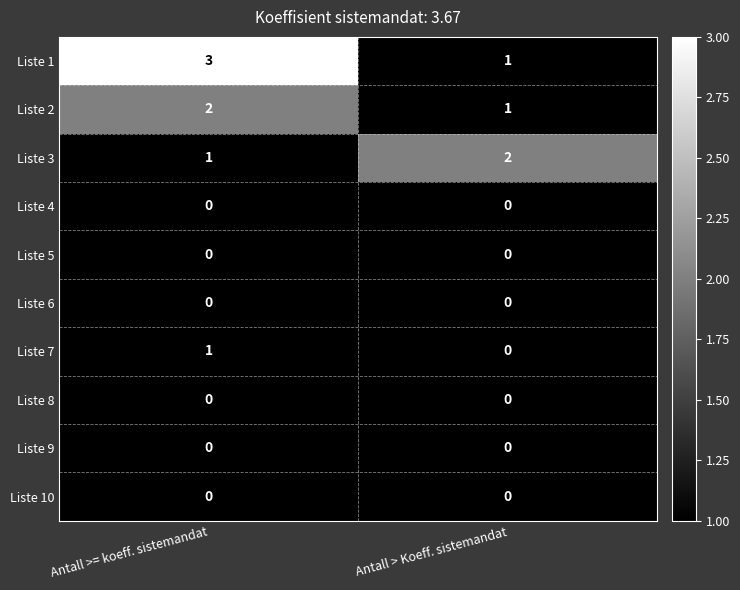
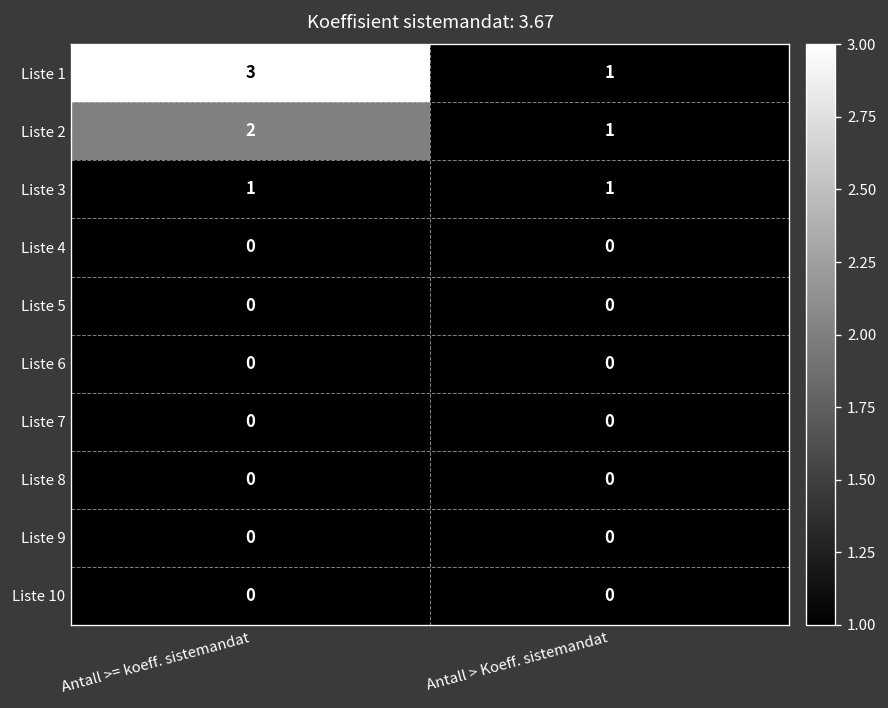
  {
    "Liste 1": {
      "Antall >= koeff. sistemandat": 3,
      "Antall > Koeff. sistemandat": 1
    },
    "Liste 2": {
      "Antall >= koeff. sistemandat": 2,
      "Antall > Koeff. sistemandat": 1
    },
    "Liste 3": {
      "Antall >= koeff. sistemandat": 1,
-     "Antall > Koeff. sistemandat": 2
+     "Antall > Koeff. sistemandat": 1
    },
    "Liste 4": {
      "Antall >= koeff. sistemandat": 0,
      "Antall > Koeff. sistemandat": 0
    },
    "Liste 5": {
      "Antall >= koeff. sistemandat": 0,
      "Antall > Koeff. sistemandat": 0
    },
    "Liste 6": {
      "Antall >= koeff. sistemandat": 0,
      "Antall > Koeff. sistemandat": 0
    },
    "Liste 7": {
-     "Antall >= koeff. sistemandat": 1,
+     "Antall >= koeff. sistemandat": 0,
      "Antall > Koeff. sistemandat": 0
    },
    "Liste 8": {
      "Antall >= koeff. sistemandat": 0,
      "Antall > Koeff. sistemandat": 0
    },
    "Liste 9": {
      "Antall >= koeff. sistemandat": 0,
      "Antall > Koeff. sistemandat": 0
    },
    "Liste 10": {
      "Antall >= koeff. sistemandat": 0,
      "Antall > Koeff. sistemandat": 0
    }
  }
